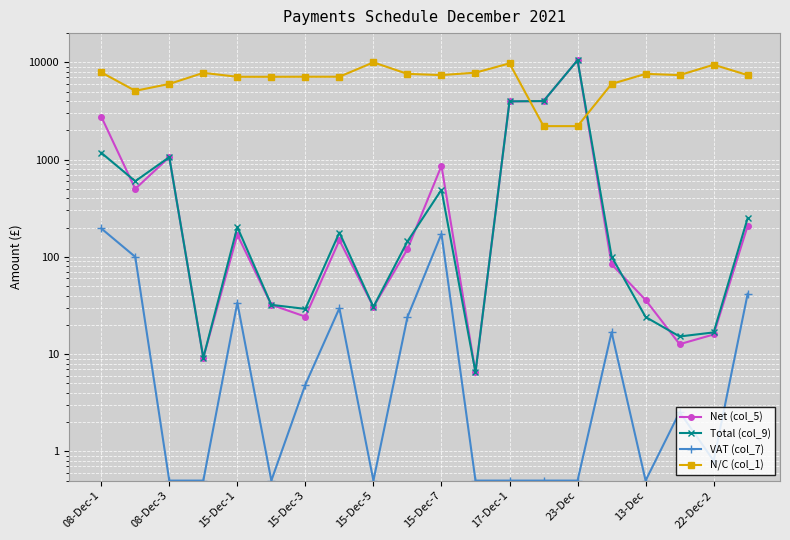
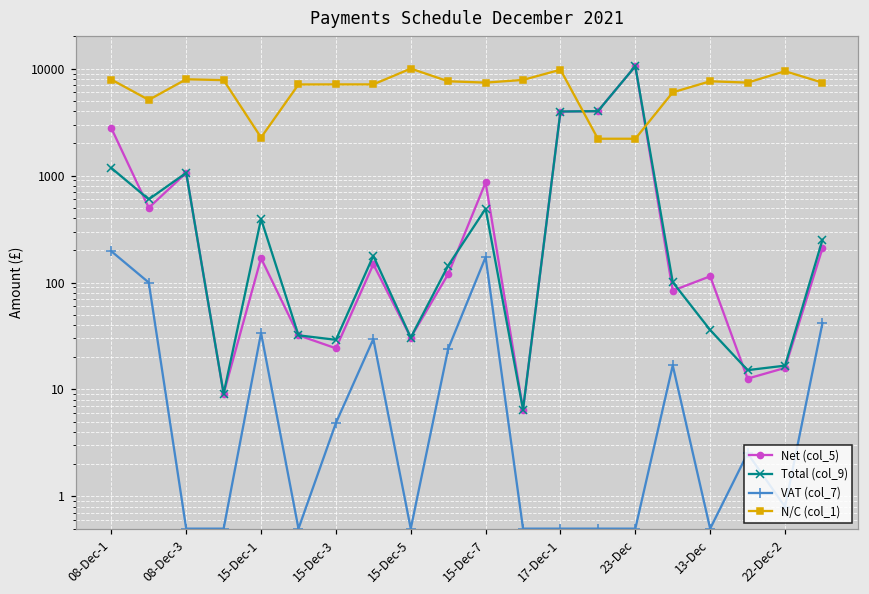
  {
    "Net (col_5)": {
      "08-Dec-1": 2800,
      "15-Dec-1": 170,
      "15-Dec-3": 24,
      "15-Dec-7": 900,
-     "13-Dec": 36
+     "13-Dec": 110
    },
    "Total (col_9)": {
      "08-Dec-1": 1200,
-     "15-Dec-1": 200,
+     "15-Dec-1": 390,
      "15-Dec-3": 29,
      "15-Dec-7": 500,
-     "13-Dec": 24
+     "13-Dec": 36
    },
    "VAT (col_7)": {
      "08-Dec-1": 200,
      "08-Dec-3": 0.5,
      "15-Dec-1": 34,
      "15-Dec-3": 5,
      "15-Dec-5": 0.5,
      "15-Dec-7": 170,
      "17-Dec-1": 0.5,
      "23-Dec": 0.5,
      "13-Dec": 0.5
    },
    "N/C (col_1)": {
      "08-Dec-1": 8000,
-     "08-Dec-3": 6000,
-     "15-Dec-1": 7000,
+     "08-Dec-3": 8000,
+     "15-Dec-1": 2300,
      "15-Dec-3": 7000,
      "15-Dec-5": 10000,
      "15-Dec-7": 7000,
      "17-Dec-1": 10000,
      "23-Dec": 2200,
      "13-Dec": 8000,
      "22-Dec-2": 9000
    }
  }
